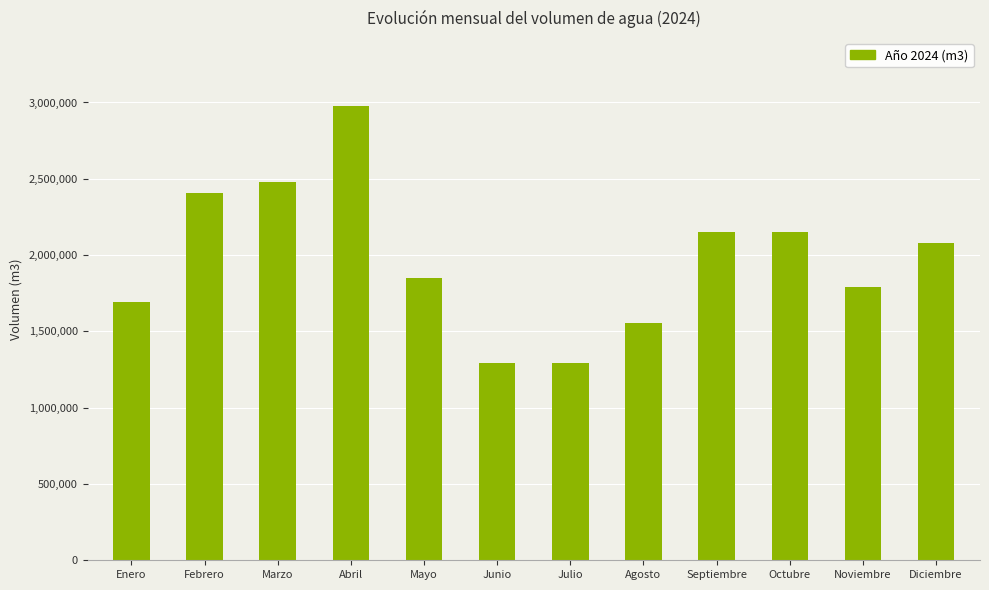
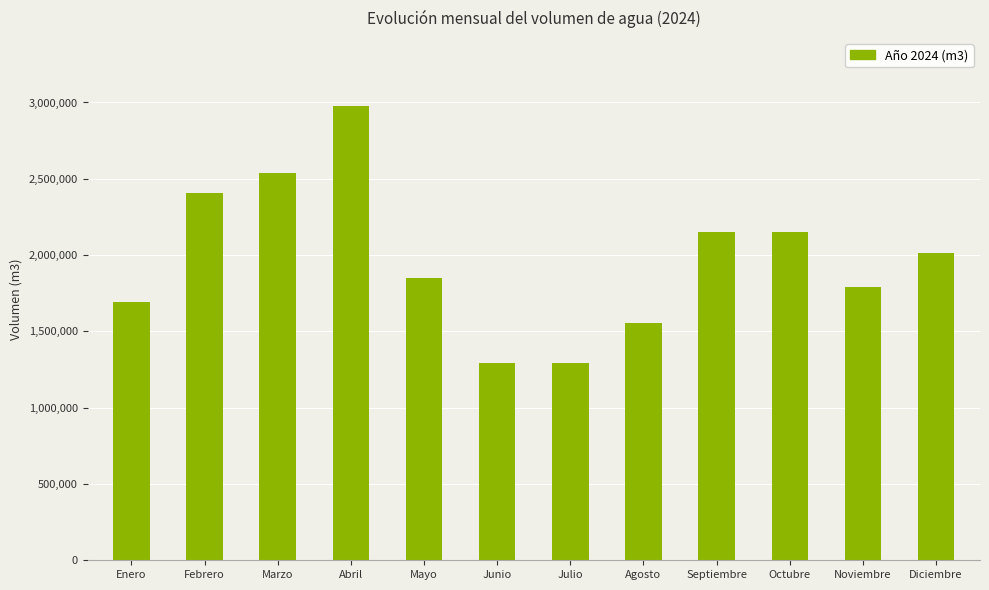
  {
    "Enero": "1,700,000",
    "Febrero": "2,400,000",
-   "Marzo": "2,480,000",
+   "Marzo": "2,540,000",
    "Abril": "2,980,000",
    "Mayo": "1,850,000",
    "Junio": "1,290,000",
    "Julio": "1,290,000",
    "Agosto": "1,550,000",
    "Septiembre": "2,150,000",
    "Octubre": "2,150,000",
    "Noviembre": "1,790,000",
-   "Diciembre": "2,080,000"
+   "Diciembre": "2,020,000"
  }
